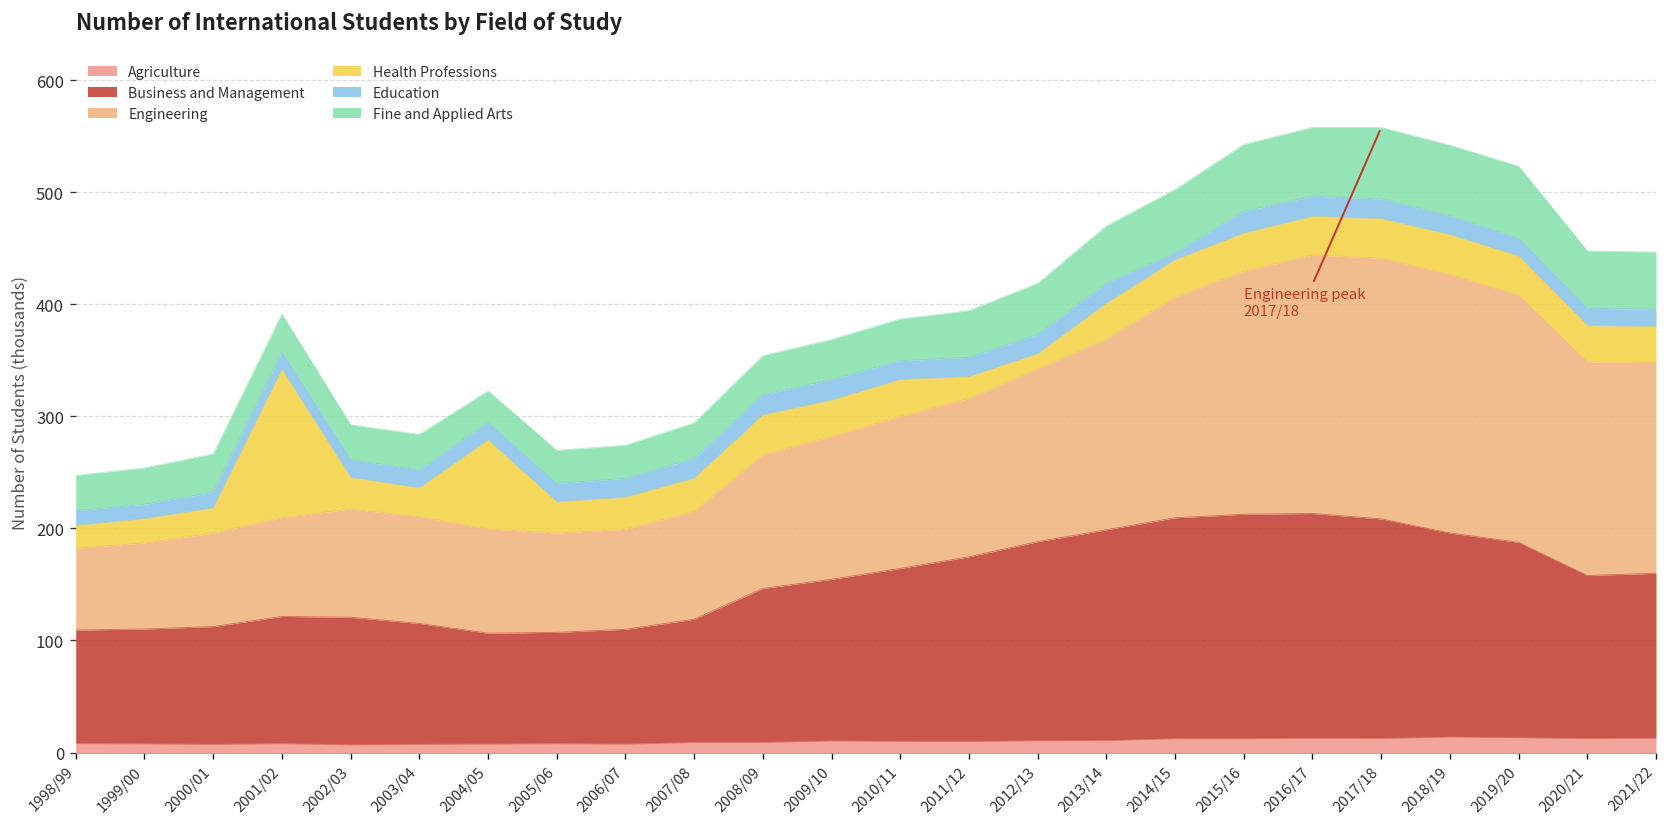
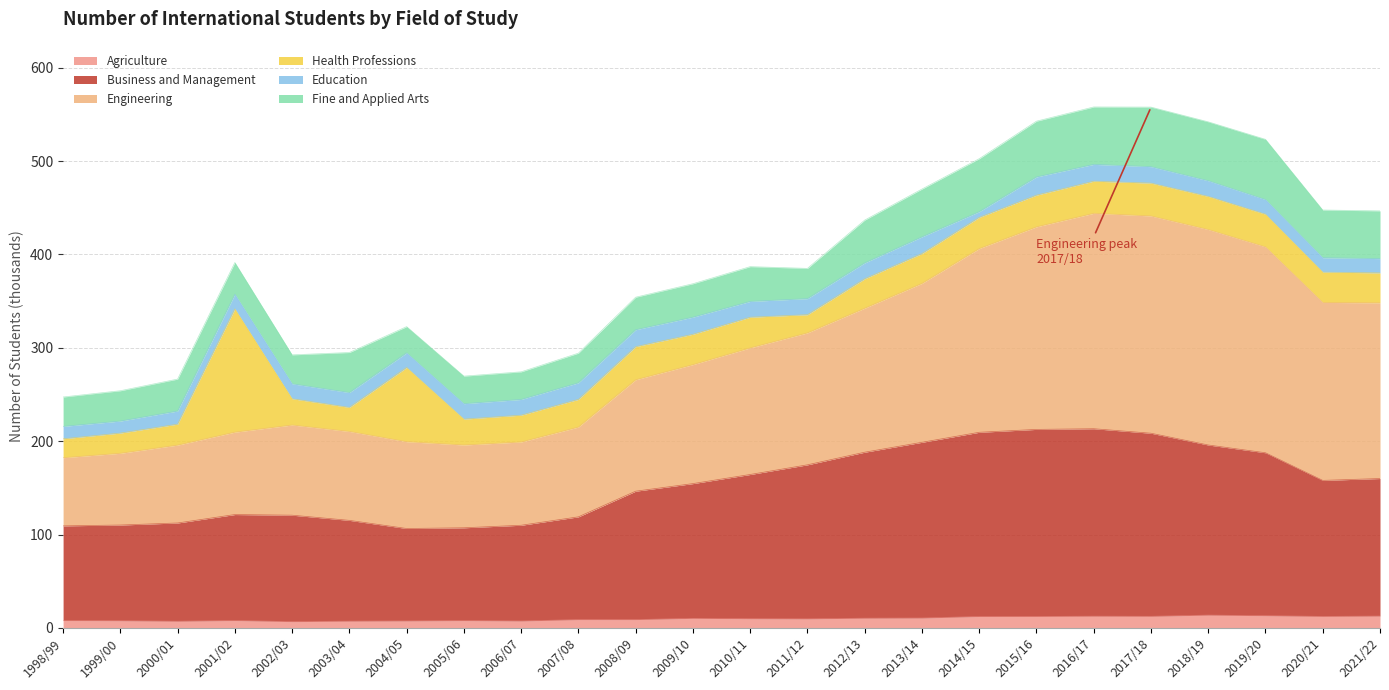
  {
    "Business and Management": {
      "1998/99": 100,
      "1999/00": 100,
      "2000/01": 110,
      "2001/02": 110,
      "2002/03": 110,
      "2003/04": 110,
      "2004/05": 100,
      "2005/06": 100,
      "2006/07": 100,
      "2007/08": 110,
      "2008/09": 140,
      "2009/10": 140,
      "2010/11": 150,
      "2011/12": 160,
      "2012/13": 180,
      "2013/14": 190,
      "2014/15": 200,
      "2015/16": 200,
      "2016/17": 200,
      "2017/18": 200,
      "2018/19": 180,
      "2019/20": 170,
      "2020/21": 150,
      "2021/22": 150
    },
    "Health Professions": {
      "1998/99": 20,
      "1999/00": 20,
      "2000/01": 20,
      "2001/02": 130,
      "2002/03": 30,
      "2003/04": 30,
      "2004/05": 80,
      "2005/06": 30,
      "2006/07": 30,
      "2007/08": 30,
      "2008/09": 40,
      "2009/10": 30,
      "2010/11": 30,
      "2011/12": 20,
-     "2012/13": 10,
+     "2012/13": 30,
      "2013/14": 30,
      "2014/15": 30,
      "2017/18": 40,
      "2018/19": 40,
      "2019/20": 30,
      "2020/21": 30,
      "2021/22": 30
    },
    "Education": {
      "1998/99": 10,
      "1999/00": 10,
      "2000/01": 10,
      "2001/02": 20,
      "2002/03": 20,
      "2003/04": 20,
      "2004/05": 20,
      "2005/06": 20,
      "2006/07": 20,
      "2007/08": 20,
      "2008/09": 20,
      "2009/10": 20,
      "2010/11": 20,
      "2011/12": 20,
      "2012/13": 20,
      "2013/14": 20,
      "2014/15": 10,
      "2017/18": 20,
      "2018/19": 20,
      "2019/20": 20,
      "2020/21": 20,
      "2021/22": 20
    },
    "Fine and Applied Arts": {
      "1998/99": 30,
      "1999/00": 30,
      "2000/01": 30,
      "2001/02": 30,
      "2002/03": 30,
-     "2003/04": 30,
+     "2003/04": 40,
      "2004/05": 30,
      "2005/06": 30,
      "2006/07": 30,
      "2007/08": 30,
      "2008/09": 30,
      "2009/10": 40,
      "2010/11": 40,
-     "2011/12": 40,
+     "2011/12": 30,
      "2012/13": 50,
      "2013/14": 50,
      "2014/15": 60,
      "2016/17": 60,
      "2017/18": 60,
      "2018/19": 60,
      "2019/20": 60,
      "2020/21": 50,
      "2021/22": 50
    }
  }
